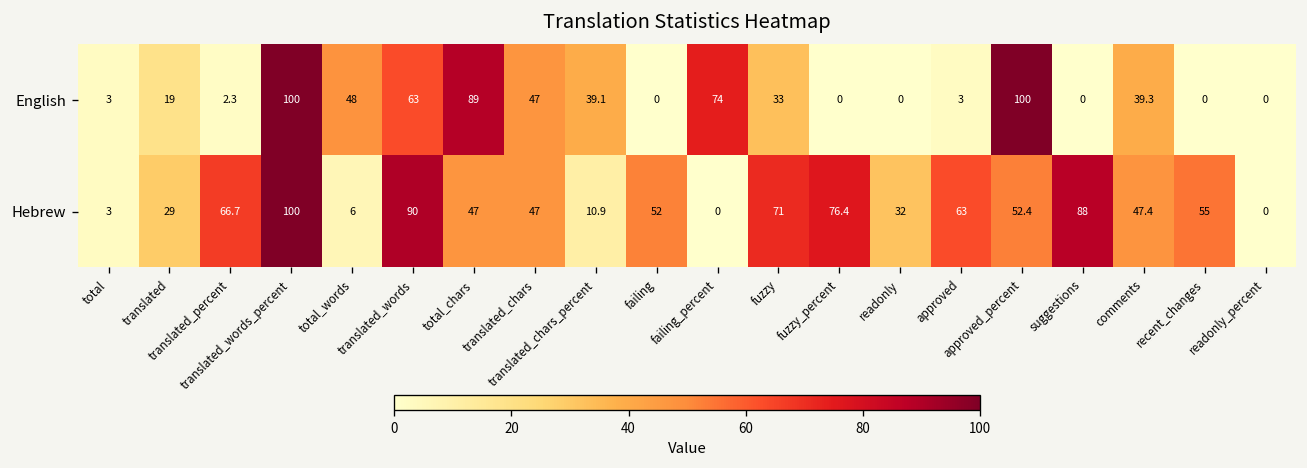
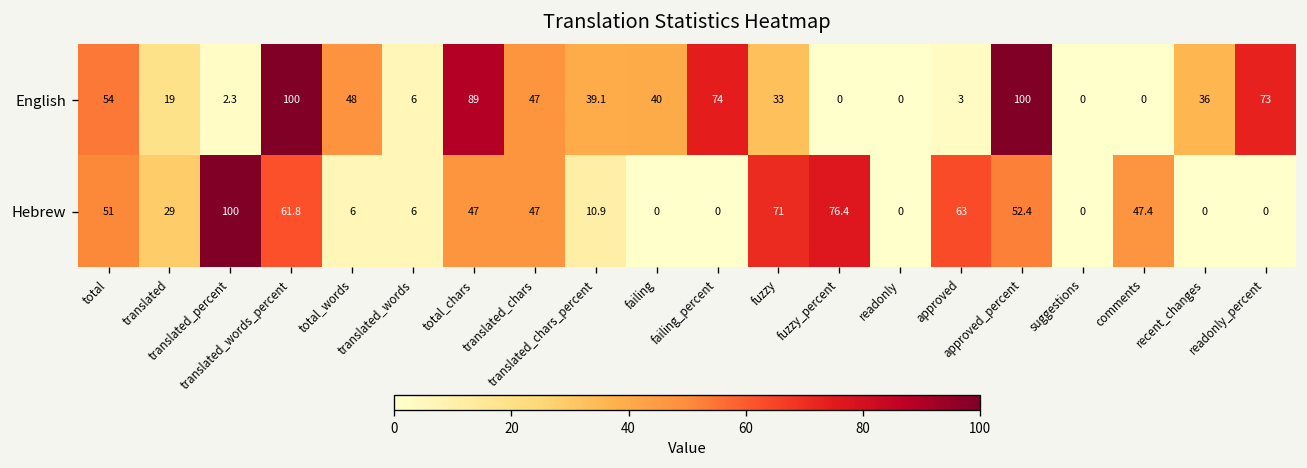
  {
    "English": {
-     "total": 3,
+     "total": 54,
      "translated": 19,
      "translated_percent": 2.3,
      "translated_words_percent": 100,
      "total_words": 48,
-     "translated_words": 63,
+     "translated_words": 6,
      "total_chars": 89,
      "translated_chars": 47,
      "translated_chars_percent": 39.1,
-     "failing": 0,
+     "failing": 40,
      "failing_percent": 74,
      "fuzzy": 33,
      "fuzzy_percent": 0,
      "readonly": 0,
      "approved": 3,
      "approved_percent": 100,
      "suggestions": 0,
-     "comments": 39.3,
-     "recent_changes": 0,
-     "readonly_percent": 0
+     "comments": 0,
+     "recent_changes": 36,
+     "readonly_percent": 73
    },
    "Hebrew": {
-     "total": 3,
+     "total": 51,
      "translated": 29,
-     "translated_percent": 66.7,
-     "translated_words_percent": 100,
+     "translated_percent": 100,
+     "translated_words_percent": 61.8,
      "total_words": 6,
-     "translated_words": 90,
+     "translated_words": 6,
      "total_chars": 47,
      "translated_chars": 47,
      "translated_chars_percent": 10.9,
-     "failing": 52,
+     "failing": 0,
      "failing_percent": 0,
      "fuzzy": 71,
      "fuzzy_percent": 76.4,
-     "readonly": 32,
+     "readonly": 0,
      "approved": 63,
      "approved_percent": 52.4,
-     "suggestions": 88,
+     "suggestions": 0,
      "comments": 47.4,
-     "recent_changes": 55,
+     "recent_changes": 0,
      "readonly_percent": 0
    }
  }
